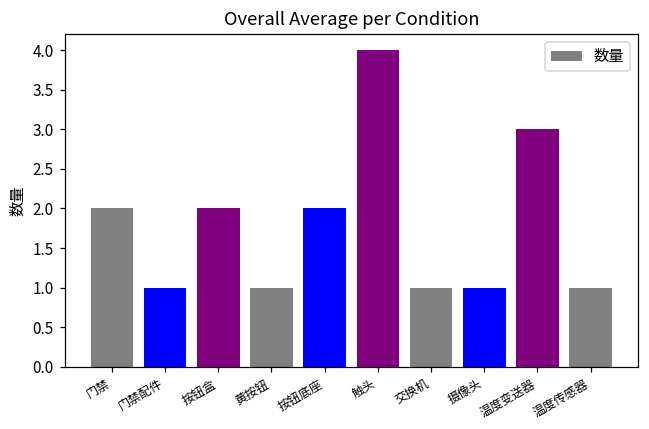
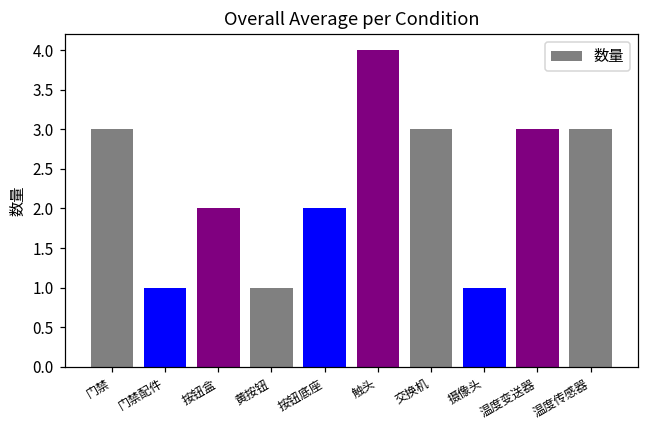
  {
-   "门禁": 2,
+   "门禁": 3,
    "门禁配件": 1,
    "按钮盒": 2,
    "黄按钮": 1,
    "按钮底座": 2,
    "触头": 4,
-   "交换机": 1,
+   "交换机": 3,
    "摄像头": 1,
    "温度变送器": 3,
-   "温度传感器": 1
+   "温度传感器": 3
  }
